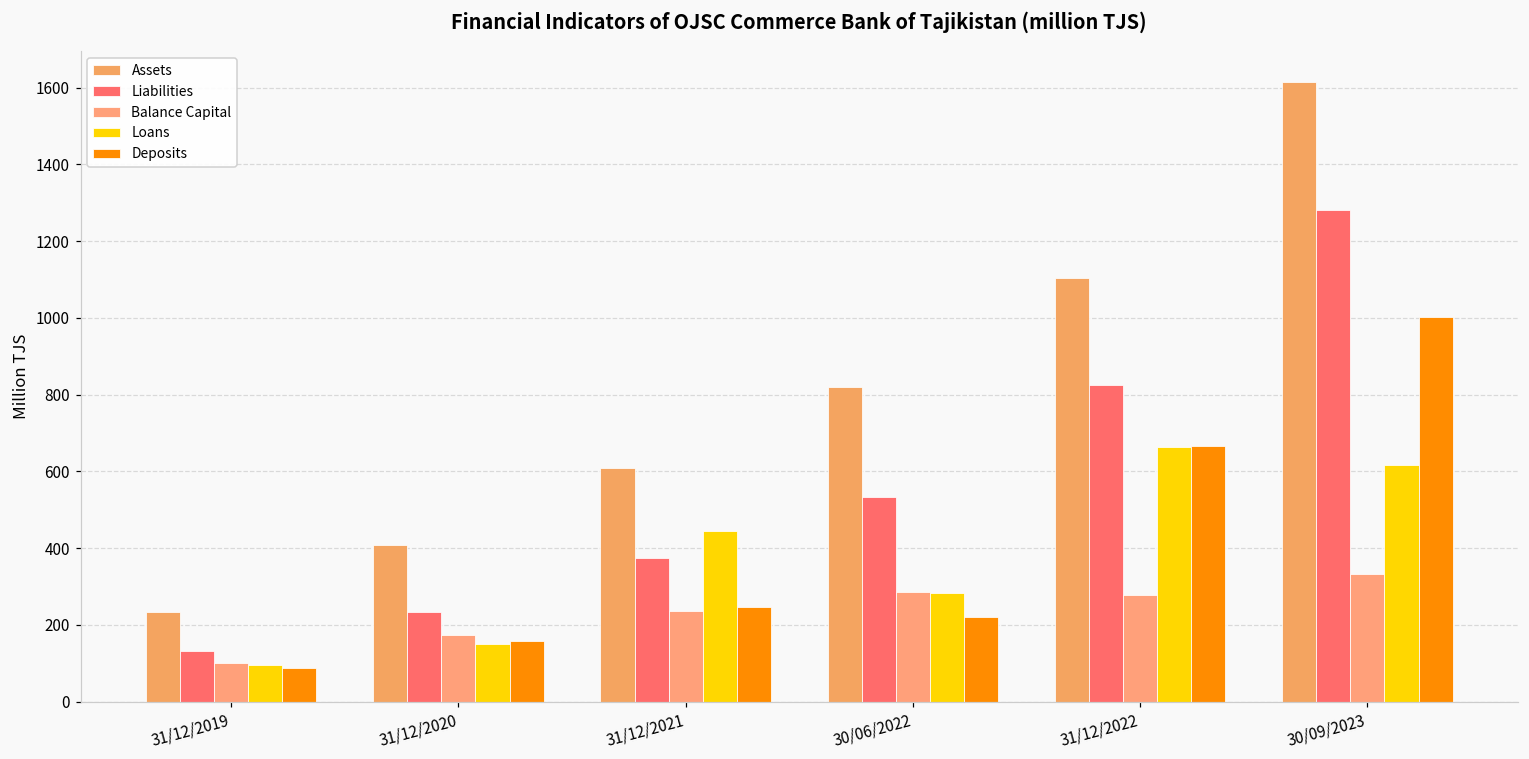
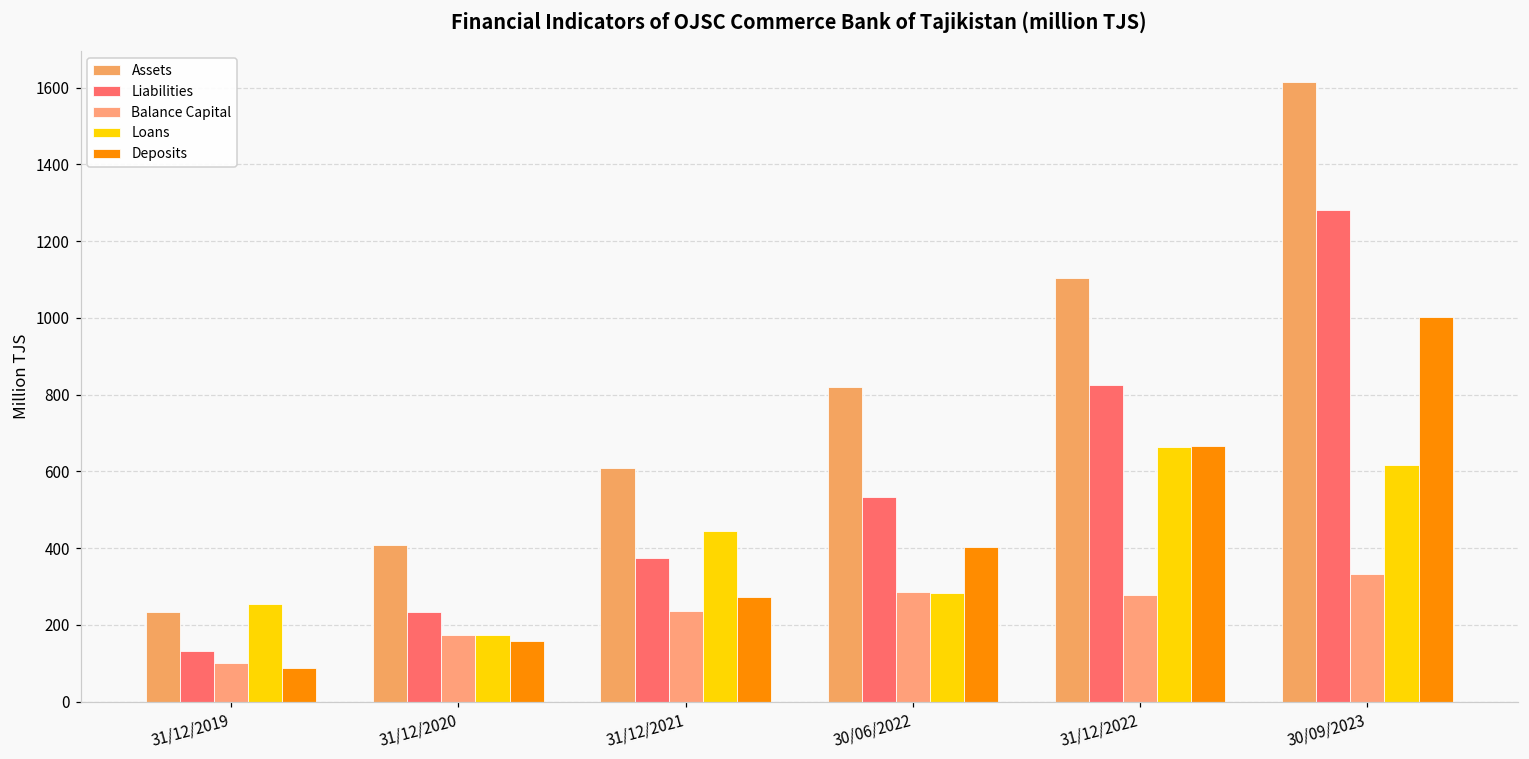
  {
    "Loans": {
-     "31/12/2019": 90,
-     "31/12/2020": 150,
+     "31/12/2019": 260,
+     "31/12/2020": 170,
      "31/12/2021": 440,
      "30/06/2022": 280,
      "31/12/2022": 660,
      "30/09/2023": 620
    },
    "Deposits": {
      "31/12/2019": 90,
      "31/12/2020": 160,
-     "31/12/2021": 250,
-     "30/06/2022": 220,
+     "31/12/2021": 270,
+     "30/06/2022": 400,
      "31/12/2022": 670,
      "30/09/2023": 1000
    }
  }
